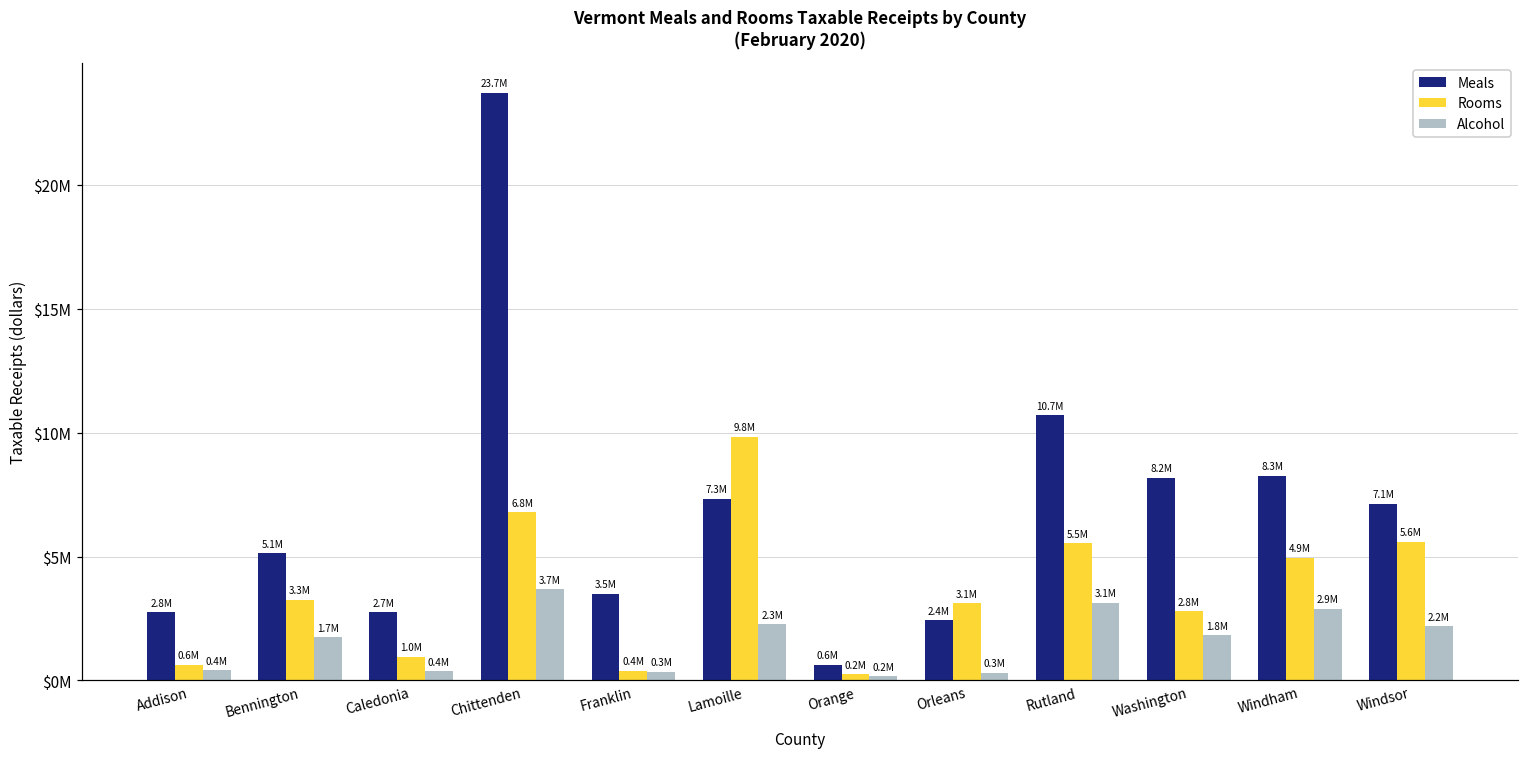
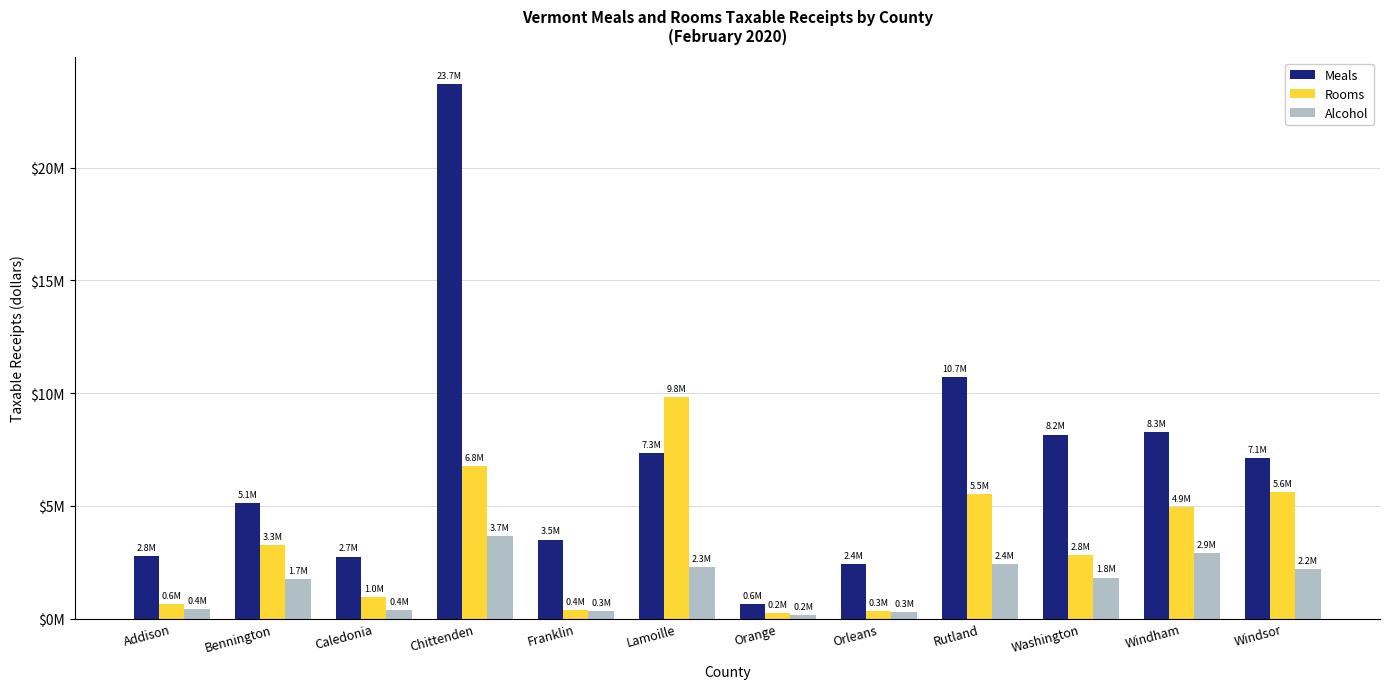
  {
    "Meals": {
      "Addison": "2.8M",
      "Bennington": "5.1M",
      "Caledonia": "2.7M",
      "Chittenden": "23.7M",
      "Franklin": "3.5M",
      "Lamoille": "7.3M",
      "Orange": "0.6M",
      "Orleans": "2.4M",
      "Rutland": "10.7M",
      "Washington": "8.2M",
      "Windham": "8.3M",
      "Windsor": "7.1M"
    },
    "Rooms": {
      "Addison": "0.6M",
      "Bennington": "3.3M",
      "Caledonia": "1.0M",
      "Chittenden": "6.8M",
      "Franklin": "0.4M",
      "Lamoille": "9.8M",
      "Orange": "0.2M",
-     "Orleans": "3.1M",
+     "Orleans": "0.3M",
      "Rutland": "5.5M",
      "Washington": "2.8M",
      "Windham": "4.9M",
      "Windsor": "5.6M"
    },
    "Alcohol": {
      "Addison": "0.4M",
      "Bennington": "1.7M",
      "Caledonia": "0.4M",
      "Chittenden": "3.7M",
      "Franklin": "0.3M",
      "Lamoille": "2.3M",
      "Orange": "0.2M",
      "Orleans": "0.3M",
-     "Rutland": "3.1M",
+     "Rutland": "2.4M",
      "Washington": "1.8M",
      "Windham": "2.9M",
      "Windsor": "2.2M"
    }
  }
